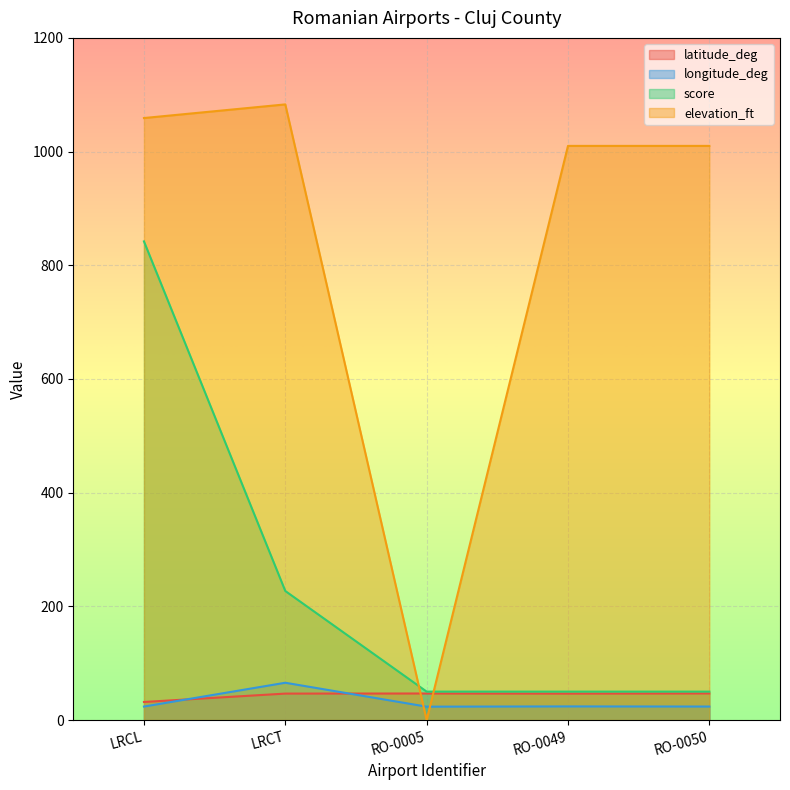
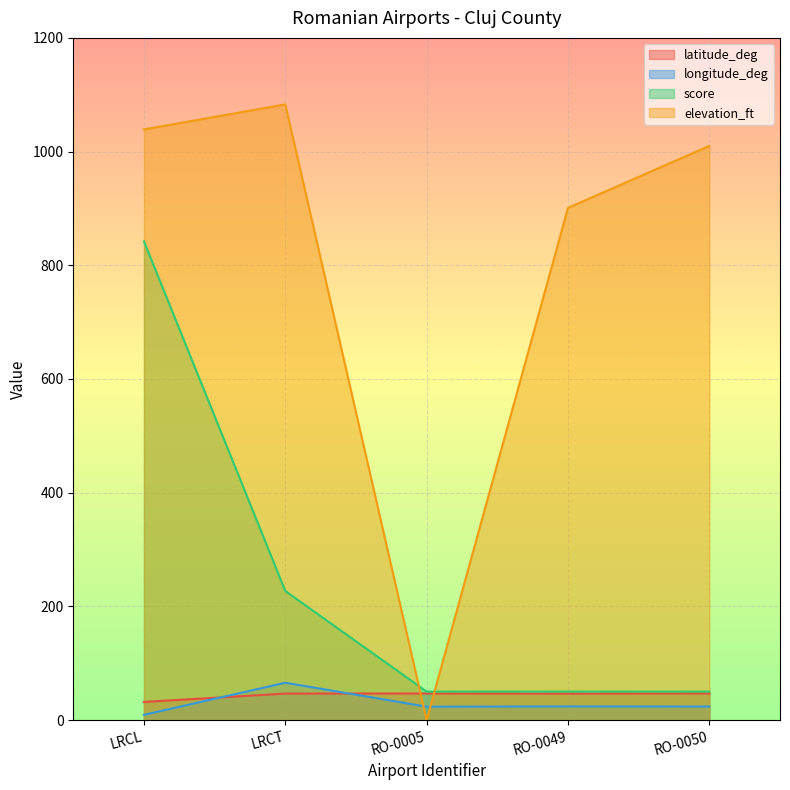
  {
    "latitude_deg": {
      "LRCL": 30,
      "LRCT": 50
    },
    "longitude_deg": {
-     "LRCL": 20,
+     "LRCL": 10,
      "LRCT": 70,
      "RO-0005": 20,
      "RO-0049": 20,
      "RO-0050": 20
    },
    "score": {
      "LRCL": 840,
      "LRCT": 230
    },
    "elevation_ft": {
-     "LRCL": 1060,
+     "LRCL": 1040,
      "LRCT": 1080,
      "RO-0005": 0,
-     "RO-0049": 1010,
+     "RO-0049": 900,
      "RO-0050": 1010
    }
  }
